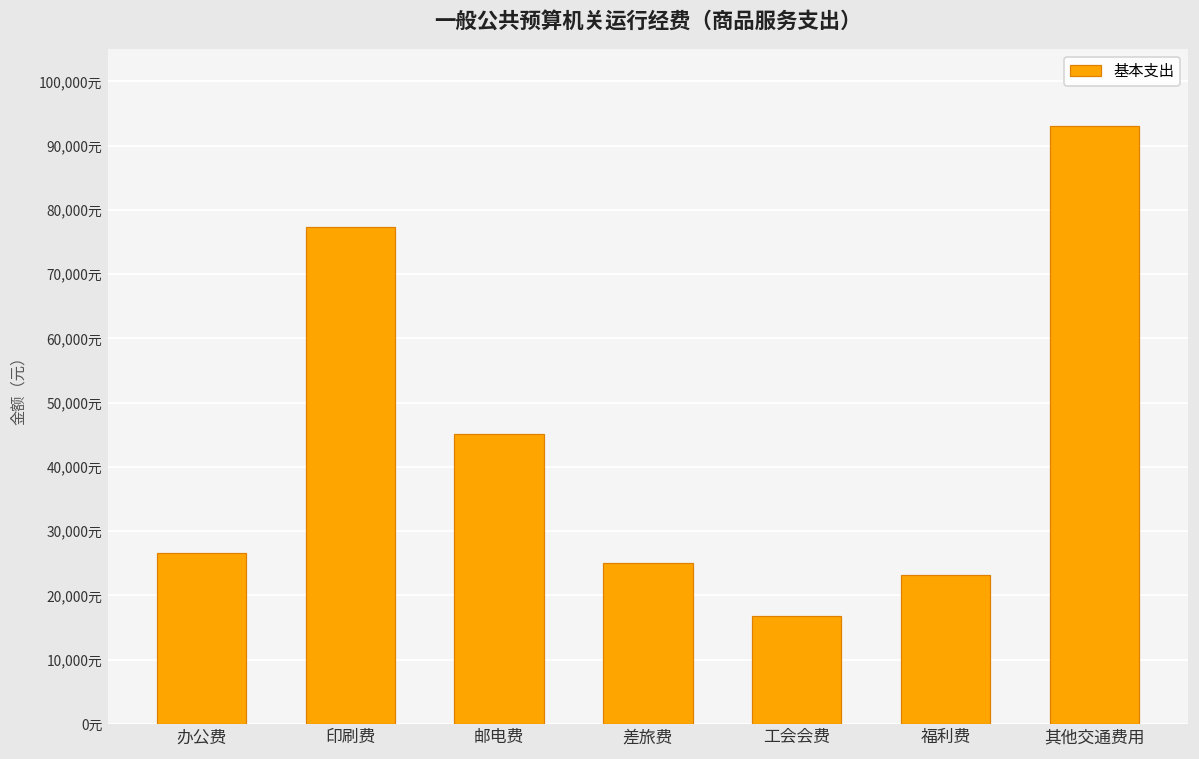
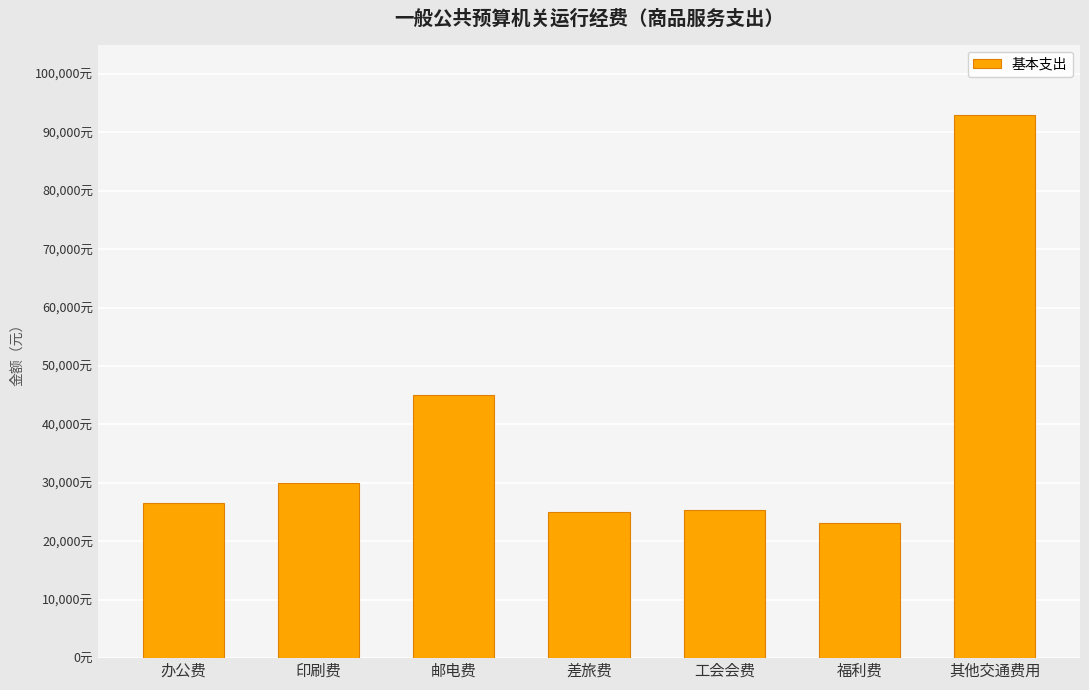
  {
    "办公费": "27,000元",
-   "印刷费": "77,000元",
+   "印刷费": "30,000元",
    "邮电费": "45,000元",
    "差旅费": "25,000元",
-   "工会会费": "17,000元",
+   "工会会费": "25,000元",
    "福利费": "23,000元",
    "其他交通费用": "93,000元"
  }
